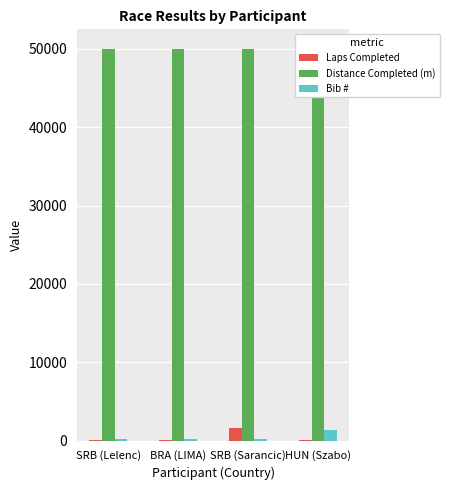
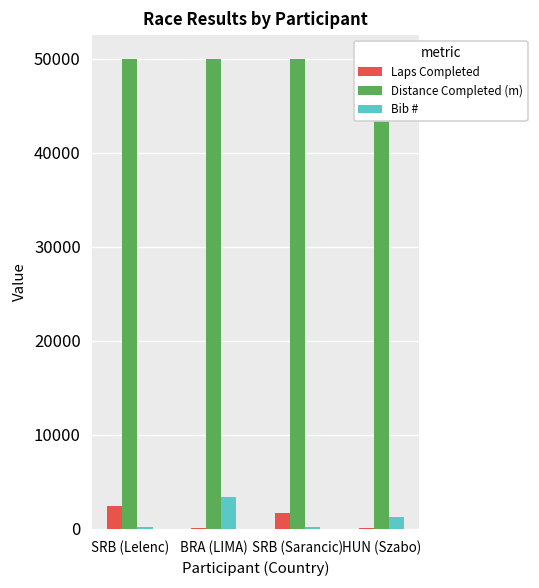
  {
    "Laps Completed": {
-     "SRB (Lelenc)": 0,
+     "SRB (Lelenc)": 2000,
      "SRB (Sarancic)": 2000
    },
    "Distance Completed (m)": {
      "SRB (Lelenc)": 50000,
      "BRA (LIMA)": 50000,
      "SRB (Sarancic)": 50000
    },
    "Bib #": {
-     "BRA (LIMA)": 0,
+     "BRA (LIMA)": 3000,
      "HUN (Szabo)": 1000
    }
  }
